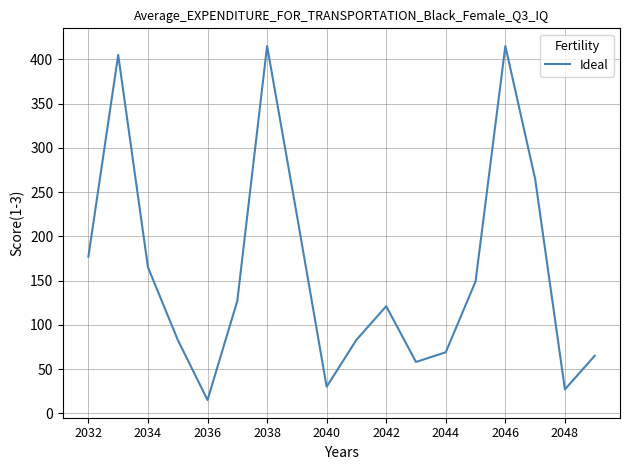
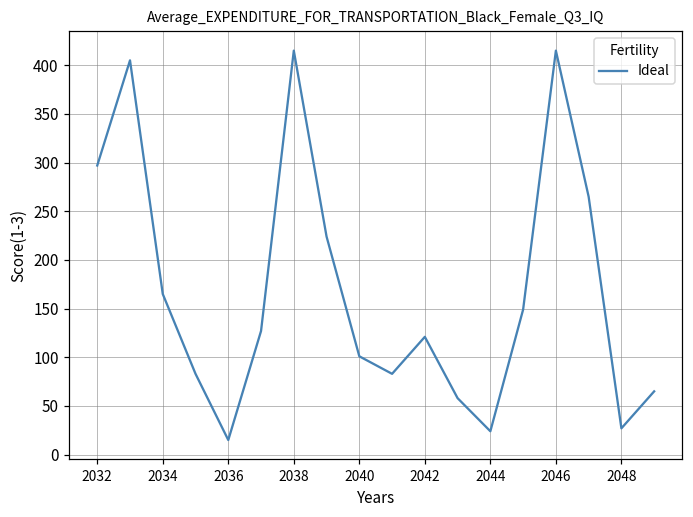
  {
-   "2032": 180,
+   "2032": 300,
    "2034": 170,
    "2036": 20,
    "2038": 420,
-   "2040": 30,
+   "2040": 100,
    "2042": 120,
-   "2044": 70,
+   "2044": 20,
    "2046": 420,
    "2048": 30
  }
